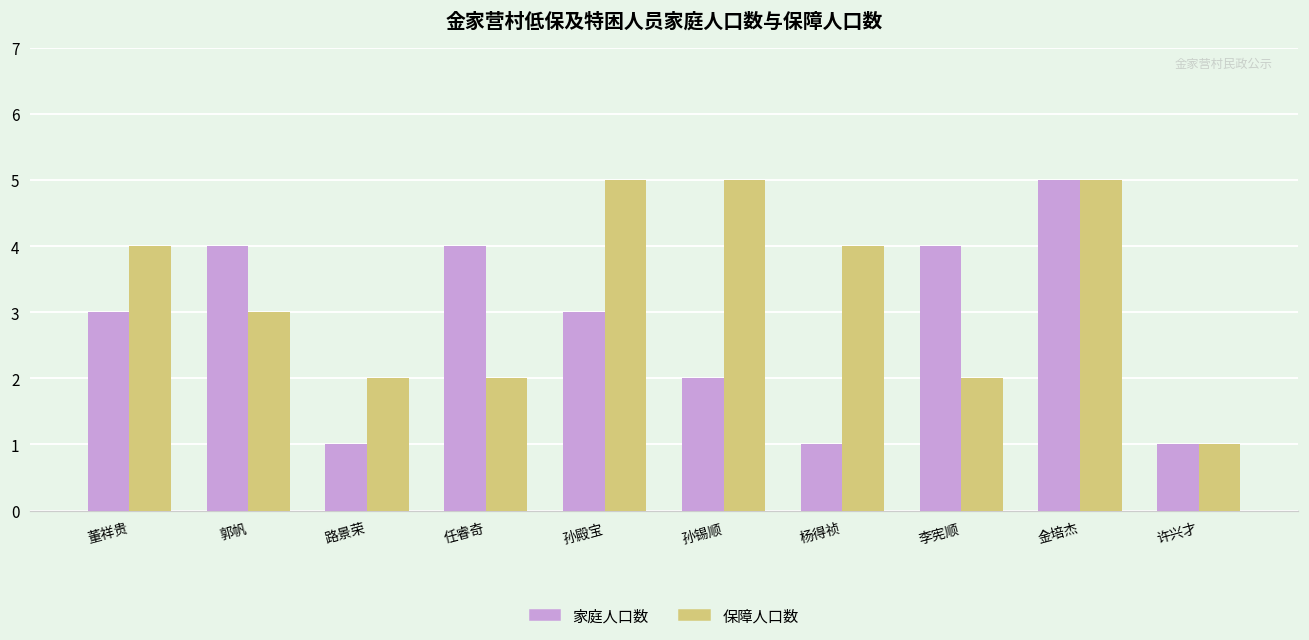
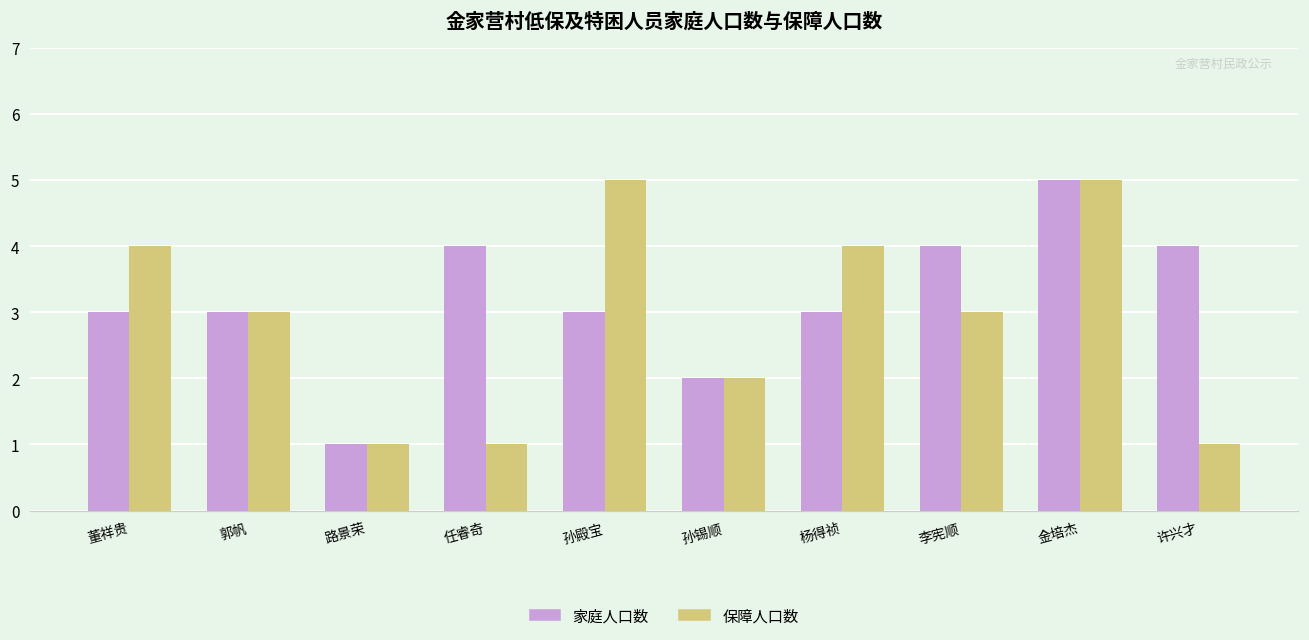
  {
    "家庭人口数": {
      "董祥贵": 3,
-     "郭帆": 4,
+     "郭帆": 3,
      "路景荣": 1,
      "任睿奇": 4,
      "孙殿宝": 3,
      "孙锡顺": 2,
-     "杨得祯": 1,
+     "杨得祯": 3,
      "李宪顺": 4,
      "金培杰": 5,
-     "许兴才": 1
+     "许兴才": 4
    },
    "保障人口数": {
      "董祥贵": 4,
      "郭帆": 3,
-     "路景荣": 2,
-     "任睿奇": 2,
+     "路景荣": 1,
+     "任睿奇": 1,
      "孙殿宝": 5,
-     "孙锡顺": 5,
+     "孙锡顺": 2,
      "杨得祯": 4,
-     "李宪顺": 2,
+     "李宪顺": 3,
      "金培杰": 5,
      "许兴才": 1
    }
  }
